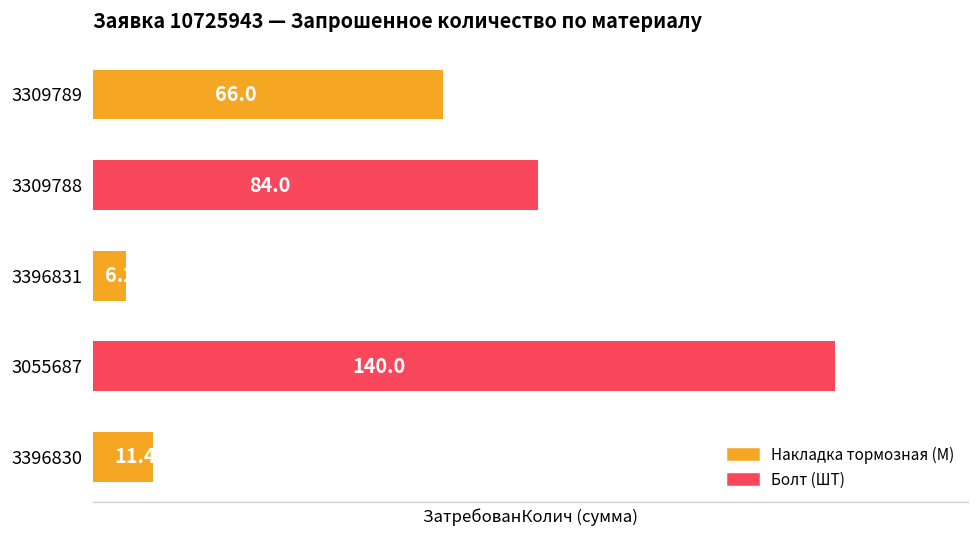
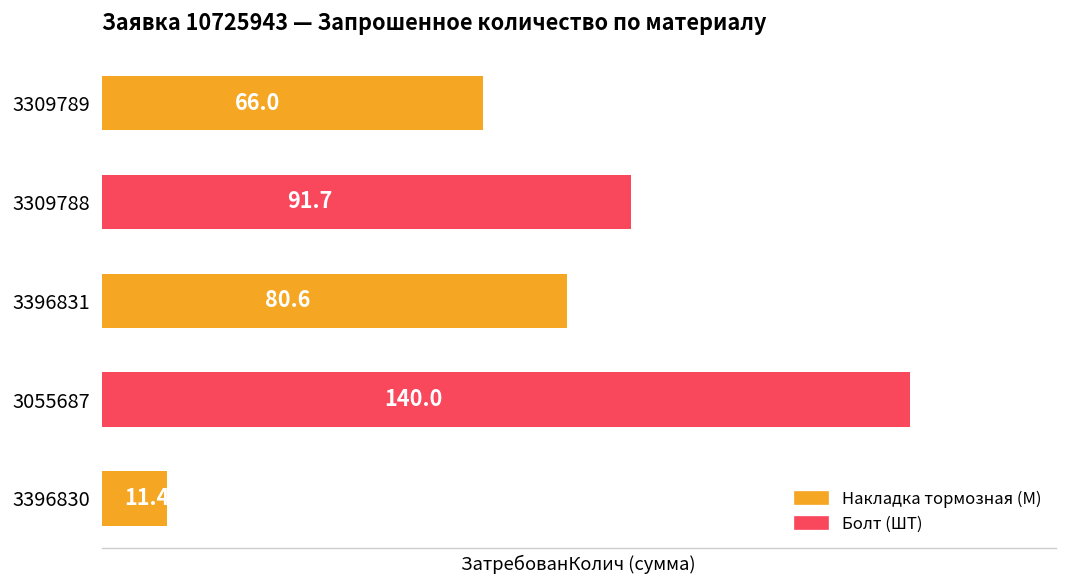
  {
    "3309789": 66.0,
-   "3309788": 84.0,
-   "3396831": 6.2,
+   "3309788": 91.7,
+   "3396831": 80.6,
    "3055687": 140.0,
    "3396830": 11.4
  }
